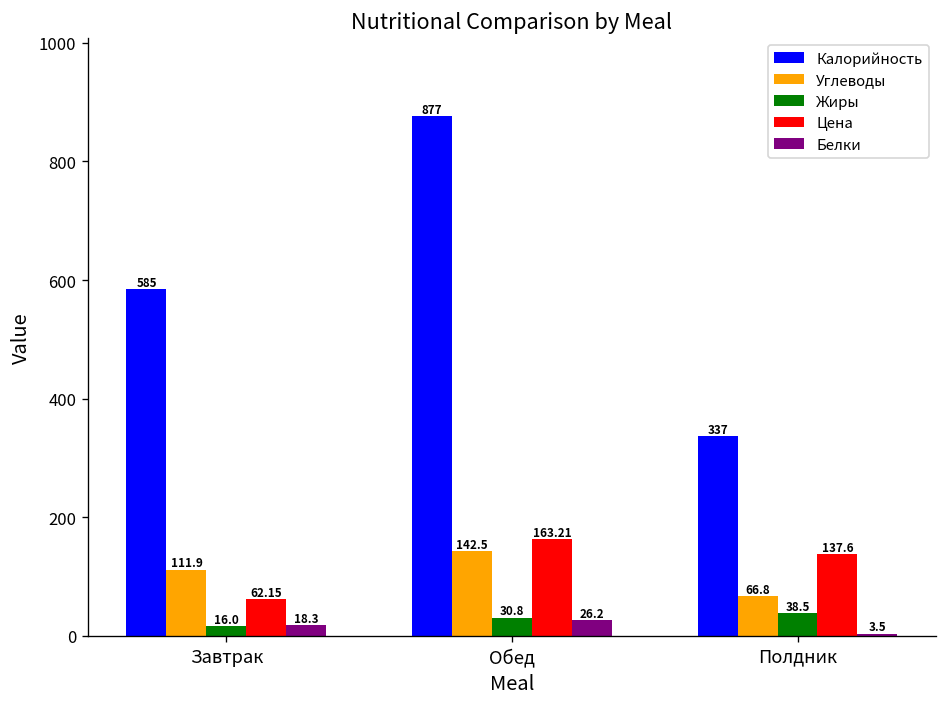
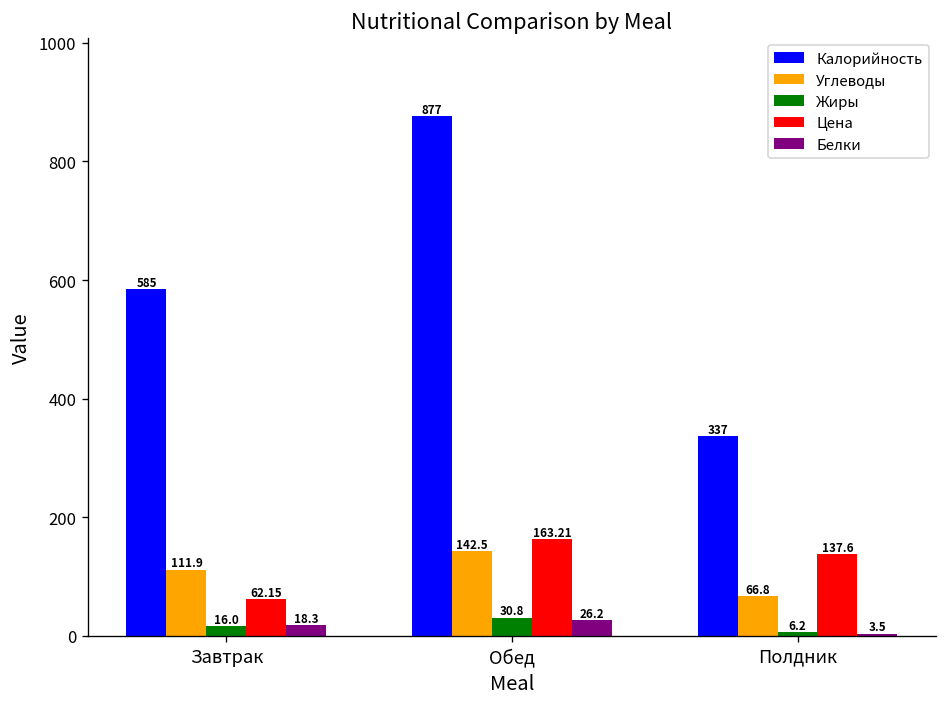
  {
    "Калорийность": {
      "Завтрак": 585,
      "Обед": 877,
      "Полдник": 337
    },
    "Углеводы": {
      "Завтрак": 111.9,
      "Обед": 142.5,
      "Полдник": 66.8
    },
    "Жиры": {
      "Завтрак": 16.0,
      "Обед": 30.8,
-     "Полдник": 38.5
+     "Полдник": 6.2
    },
    "Цена": {
      "Завтрак": 62.15,
      "Обед": 163.21,
      "Полдник": 137.6
    },
    "Белки": {
      "Завтрак": 18.3,
      "Обед": 26.2,
      "Полдник": 3.5
    }
  }
